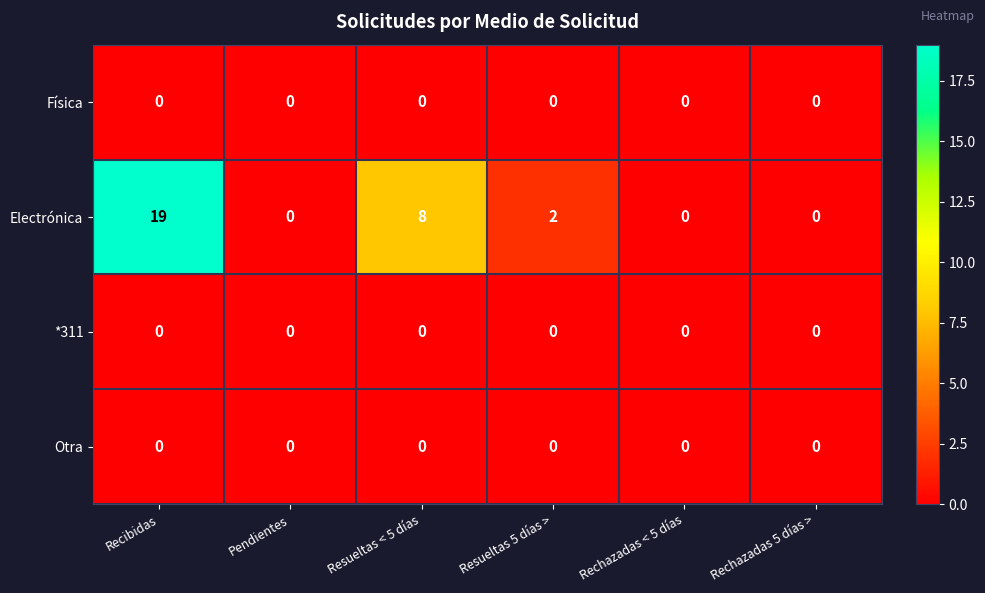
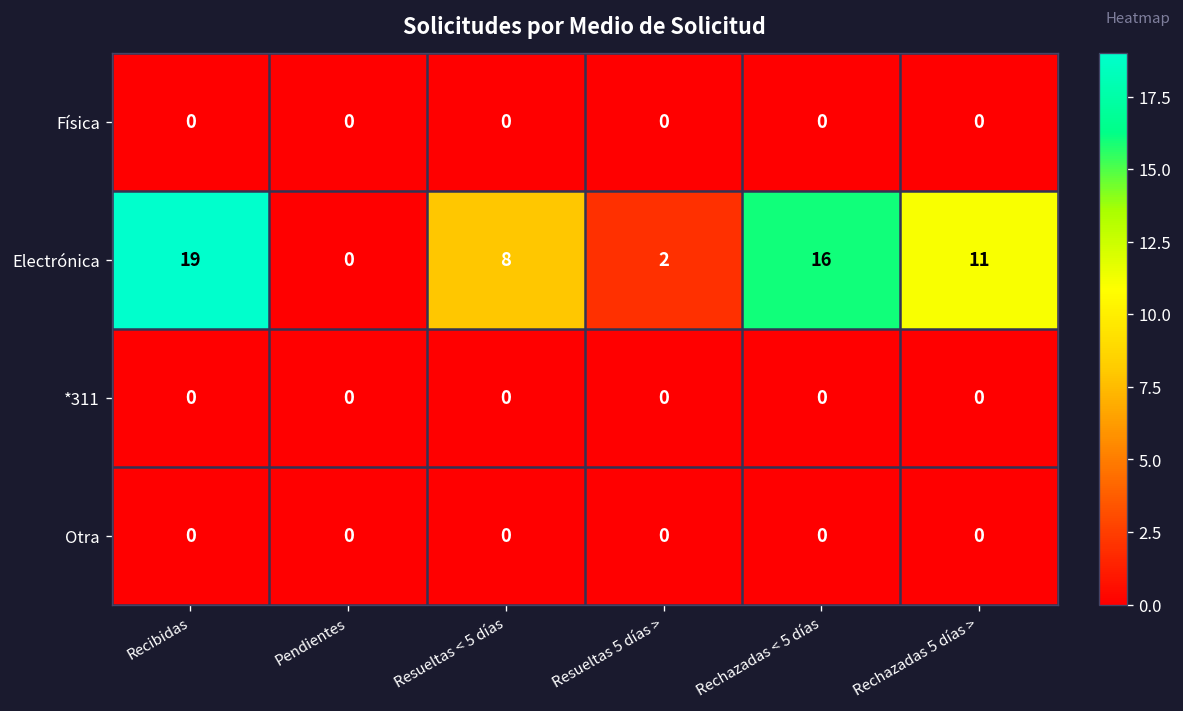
  {
    "Física": {
      "Recibidas": 0,
      "Pendientes": 0,
      "Resueltas < 5 días": 0,
      "Resueltas 5 días >": 0,
      "Rechazadas < 5 días": 0,
      "Rechazadas 5 días >": 0
    },
    "Electrónica": {
      "Recibidas": 19,
      "Pendientes": 0,
      "Resueltas < 5 días": 8,
      "Resueltas 5 días >": 2,
-     "Rechazadas < 5 días": 0,
-     "Rechazadas 5 días >": 0
+     "Rechazadas < 5 días": 16,
+     "Rechazadas 5 días >": 11
    },
    "*311": {
      "Recibidas": 0,
      "Pendientes": 0,
      "Resueltas < 5 días": 0,
      "Resueltas 5 días >": 0,
      "Rechazadas < 5 días": 0,
      "Rechazadas 5 días >": 0
    },
    "Otra": {
      "Recibidas": 0,
      "Pendientes": 0,
      "Resueltas < 5 días": 0,
      "Resueltas 5 días >": 0,
      "Rechazadas < 5 días": 0,
      "Rechazadas 5 días >": 0
    }
  }
